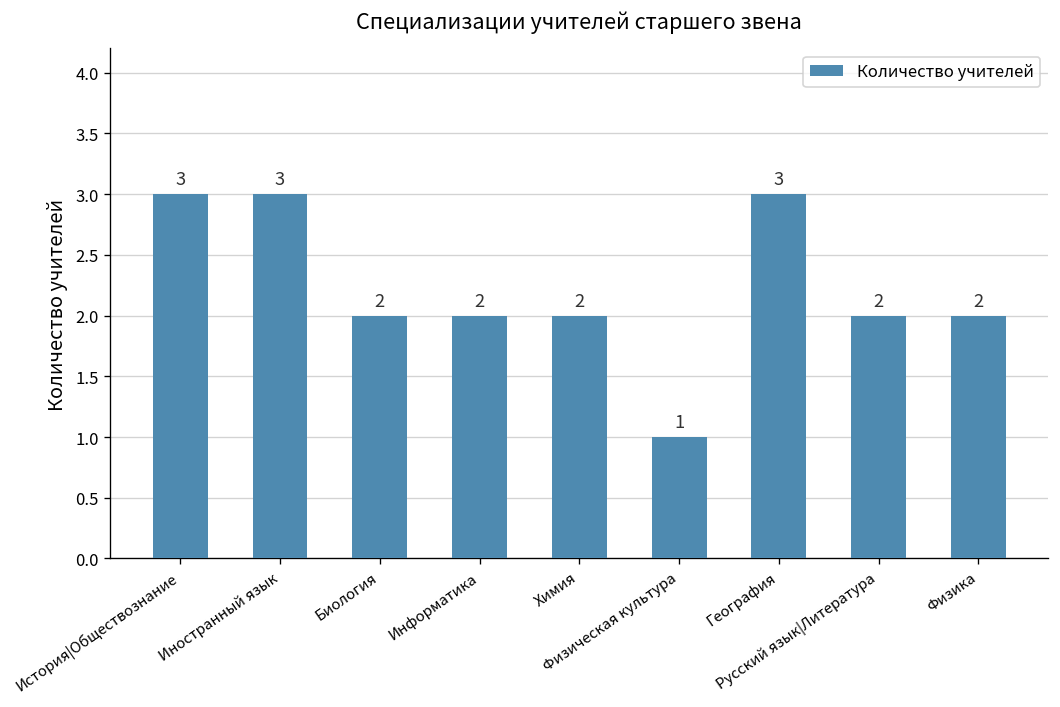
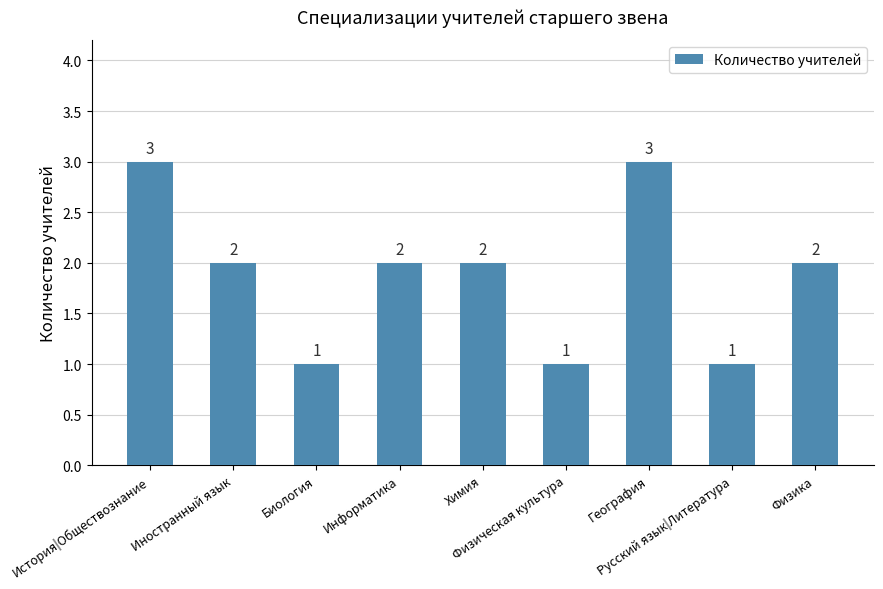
  {
    "История|Обществознание": 3,
-   "Иностранный язык": 3,
-   "Биология": 2,
+   "Иностранный язык": 2,
+   "Биология": 1,
    "Информатика": 2,
    "Химия": 2,
    "Физическая культура": 1,
    "География": 3,
-   "Русский язык|Литература": 2,
+   "Русский язык|Литература": 1,
    "Физика": 2
  }
